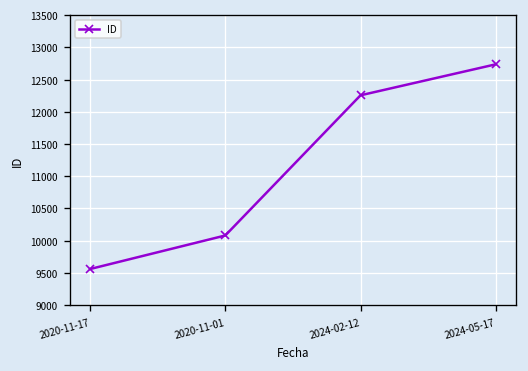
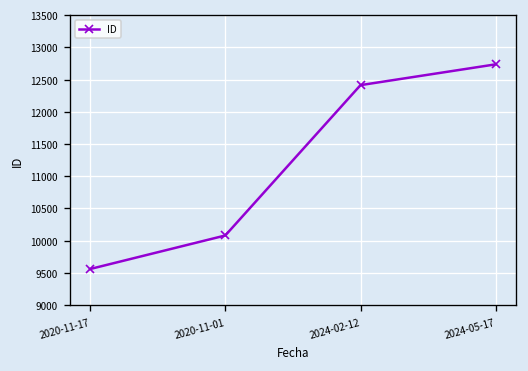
  {
    "2020-11-17": 9600,
    "2020-11-01": 10100,
-   "2024-02-12": 12300,
+   "2024-02-12": 12400,
    "2024-05-17": 12700
  }
